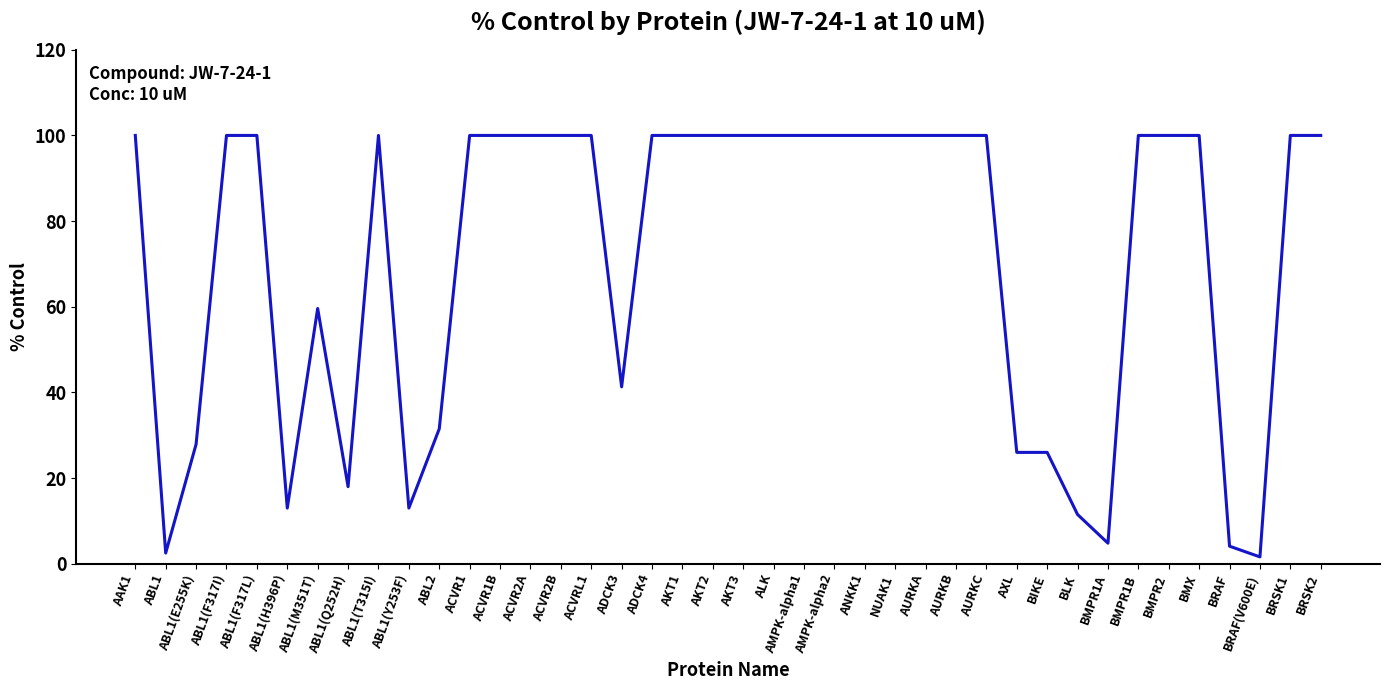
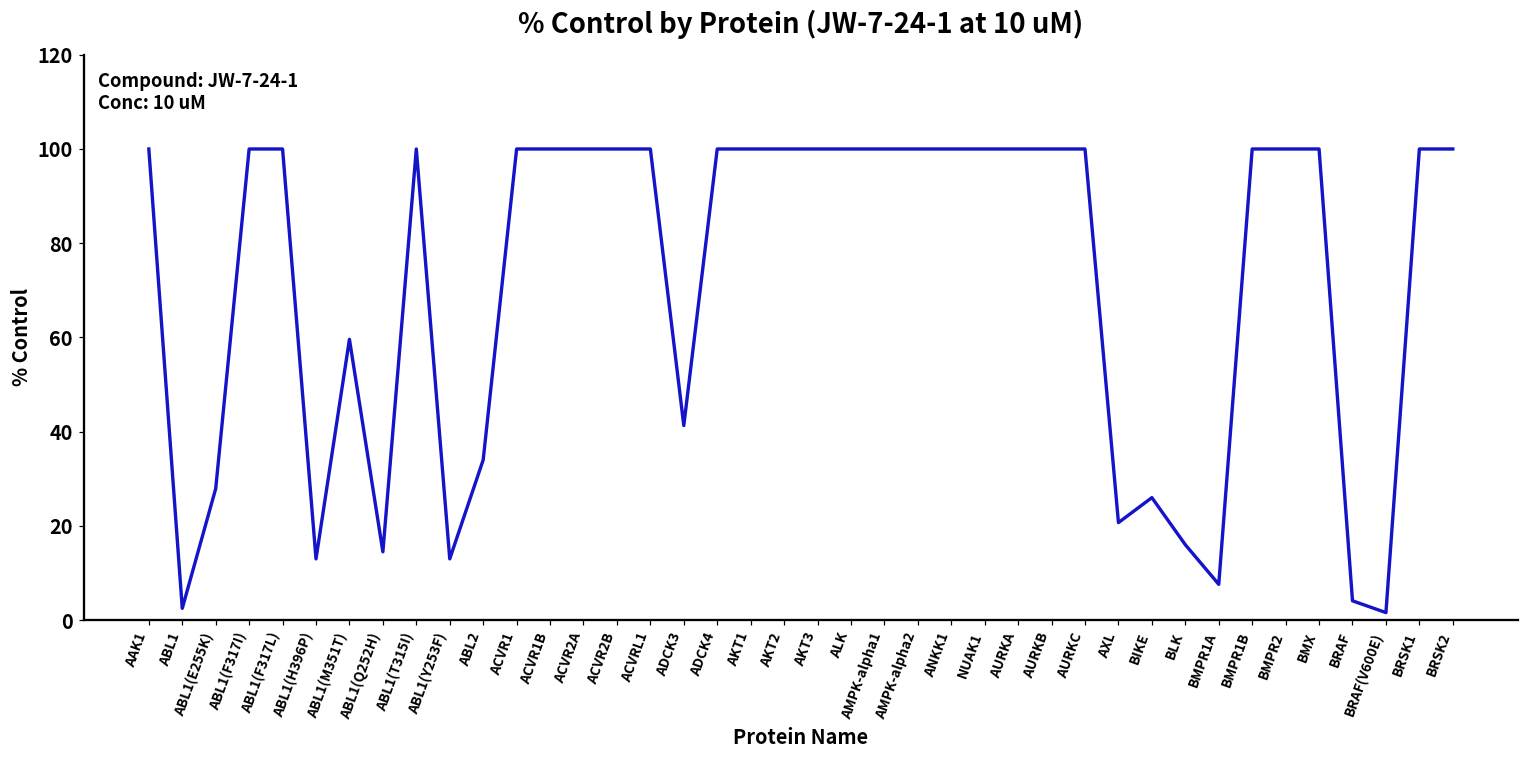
  {
    "AAK1": 100,
    "ABL1": 3,
    "ABL1(E255K)": 28,
    "ABL1(F317I)": 100,
    "ABL1(F317L)": 100,
    "ABL1(H396P)": 13,
    "ABL1(M351T)": 60,
-   "ABL1(Q252H)": 18,
+   "ABL1(Q252H)": 15,
    "ABL1(T315I)": 100,
    "ABL1(Y253F)": 13,
-   "ABL2": 32,
+   "ABL2": 34,
    "ACVR1": 100,
    "ACVR1B": 100,
    "ACVR2A": 100,
    "ACVR2B": 100,
    "ACVRL1": 100,
    "ADCK3": 41,
    "ADCK4": 100,
    "AKT1": 100,
    "AKT2": 100,
    "AKT3": 100,
    "ALK": 100,
    "AMPK-alpha1": 100,
    "AMPK-alpha2": 100,
    "ANKK1": 100,
    "NUAK1": 100,
    "AURKA": 100,
    "AURKB": 100,
    "AURKC": 100,
-   "AXL": 26,
+   "AXL": 21,
    "BIKE": 26,
-   "BLK": 12,
-   "BMPR1A": 5,
+   "BLK": 16,
+   "BMPR1A": 8,
    "BMPR1B": 100,
    "BMPR2": 100,
    "BMX": 100,
    "BRAF": 4,
    "BRAF(V600E)": 2,
    "BRSK1": 100,
    "BRSK2": 100
  }
